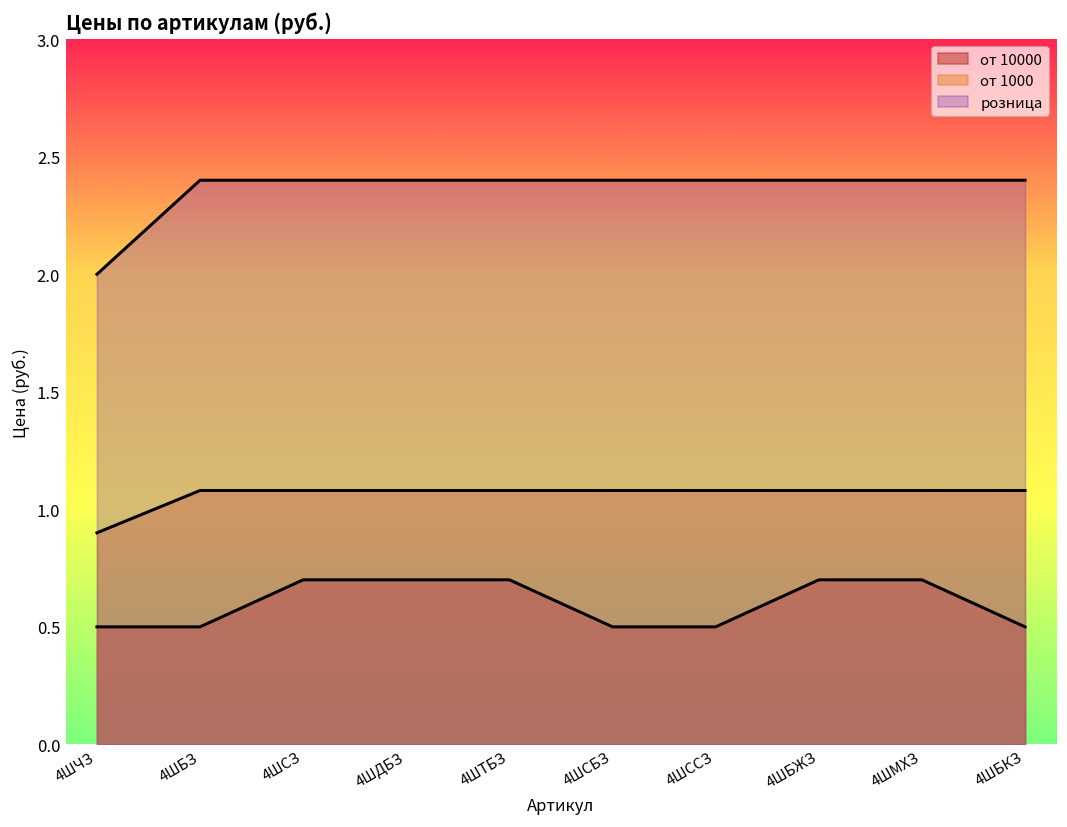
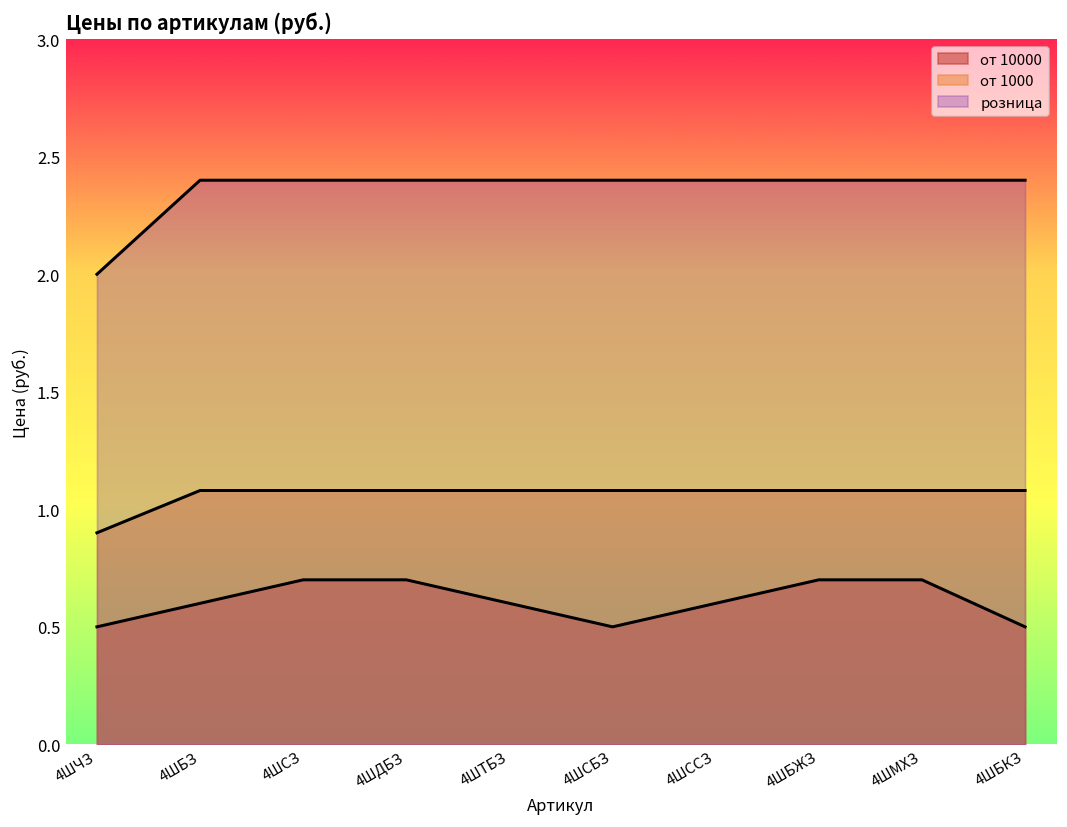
  {
    "от 10000": {
      "4ШЧЗ": 0.5,
-     "4ШБЗ": 0.5,
+     "4ШБЗ": 0.6,
      "4ШСЗ": 0.7,
      "4ШДБЗ": 0.7,
-     "4ШТБЗ": 0.7,
+     "4ШТБЗ": 0.6,
      "4ШСБЗ": 0.5,
-     "4ШССЗ": 0.5,
+     "4ШССЗ": 0.6,
      "4ШБЖЗ": 0.7,
      "4ШМХЗ": 0.7,
      "4ШБКЗ": 0.5
    },
    "от 1000": {
      "4ШЧЗ": 0.9,
      "4ШБЗ": 1.08,
      "4ШСЗ": 1.08,
      "4ШДБЗ": 1.08,
      "4ШТБЗ": 1.08,
      "4ШСБЗ": 1.08,
      "4ШССЗ": 1.08,
      "4ШБЖЗ": 1.08,
      "4ШМХЗ": 1.08,
      "4ШБКЗ": 1.08
    },
    "розница": {
      "4ШЧЗ": 2.0,
      "4ШБЗ": 2.4,
      "4ШСЗ": 2.4,
      "4ШДБЗ": 2.4,
      "4ШТБЗ": 2.4,
      "4ШСБЗ": 2.4,
      "4ШССЗ": 2.4,
      "4ШБЖЗ": 2.4,
      "4ШМХЗ": 2.4,
      "4ШБКЗ": 2.4
    }
  }
